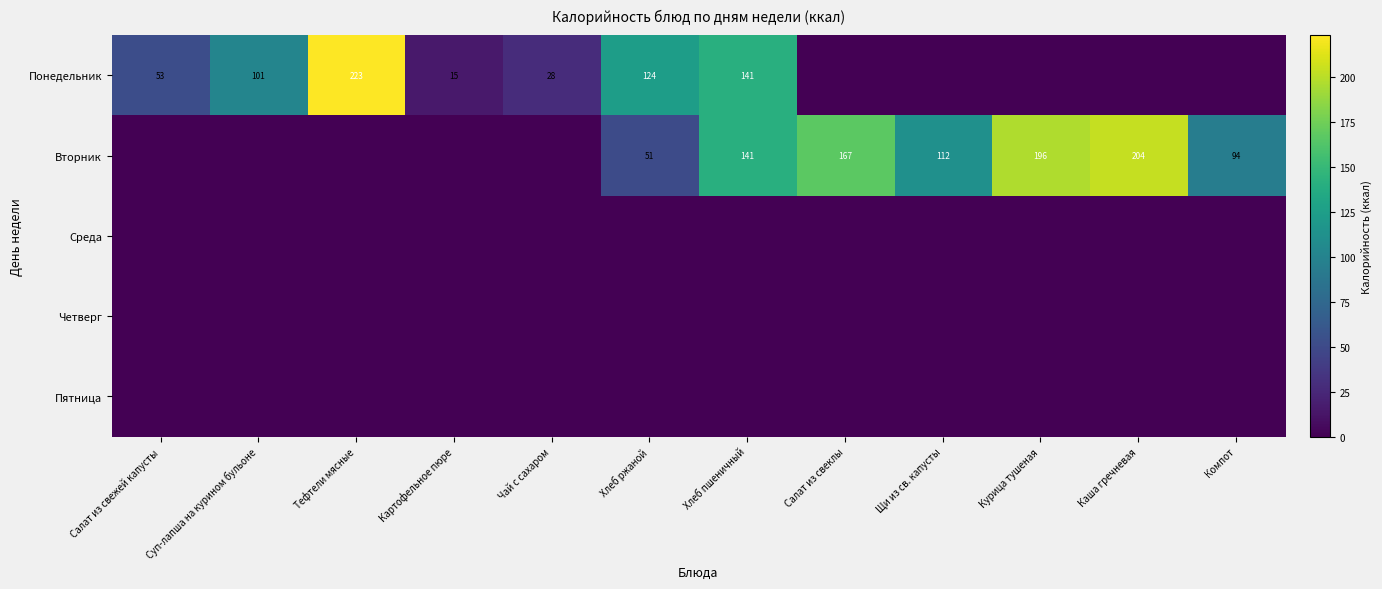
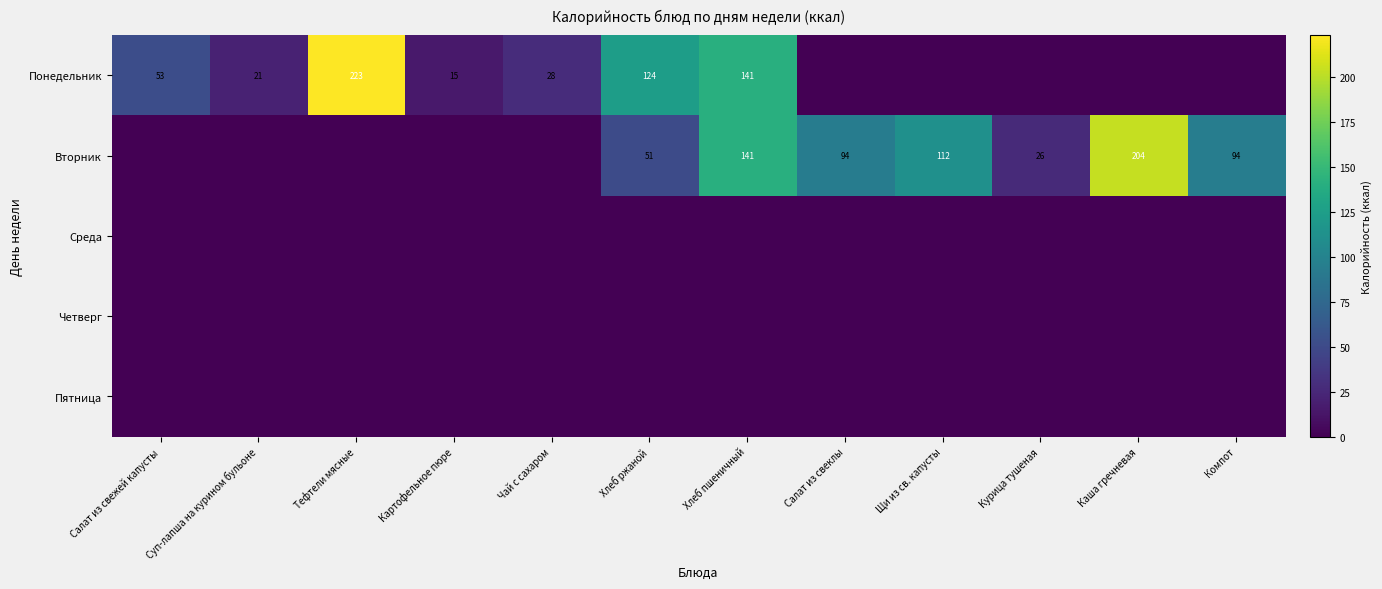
  {
    "Понедельник": {
      "Салат из свежей капусты": 53,
-     "Суп-лапша на курином бульоне": 101,
+     "Суп-лапша на курином бульоне": 21,
      "Тефтели мясные": 223,
      "Картофельное пюре": 15,
      "Чай с сахаром": 28,
      "Хлеб ржаной": 124,
      "Хлеб пшеничный": 141
    },
    "Вторник": {
      "Хлеб ржаной": 51,
      "Хлеб пшеничный": 141,
-     "Салат из свеклы": 167,
+     "Салат из свеклы": 94,
      "Щи из св. капусты": 112,
-     "Курица тушеная": 196,
+     "Курица тушеная": 26,
      "Каша гречневая": 204,
      "Компот": 94
    }
  }
